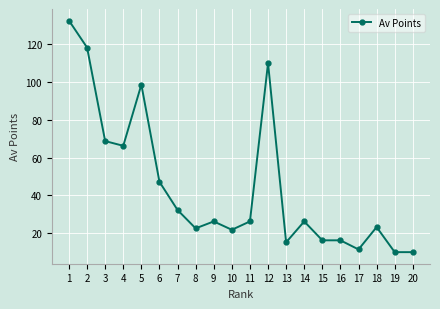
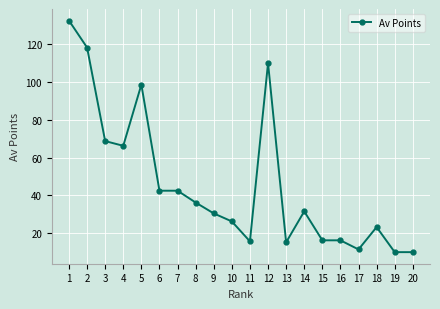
  {
    "1": 133,
    "2": 118,
    "3": 69,
    "4": 66,
    "5": 99,
-   "6": 47,
-   "7": 32,
-   "8": 23,
-   "9": 26,
-   "10": 22,
-   "11": 26,
+   "6": 43,
+   "7": 43,
+   "8": 36,
+   "9": 31,
+   "10": 26,
+   "11": 16,
    "12": 110,
    "13": 15,
-   "14": 26,
+   "14": 32,
    "15": 16,
    "16": 16,
    "17": 11,
    "18": 23,
    "19": 10,
    "20": 10
  }
